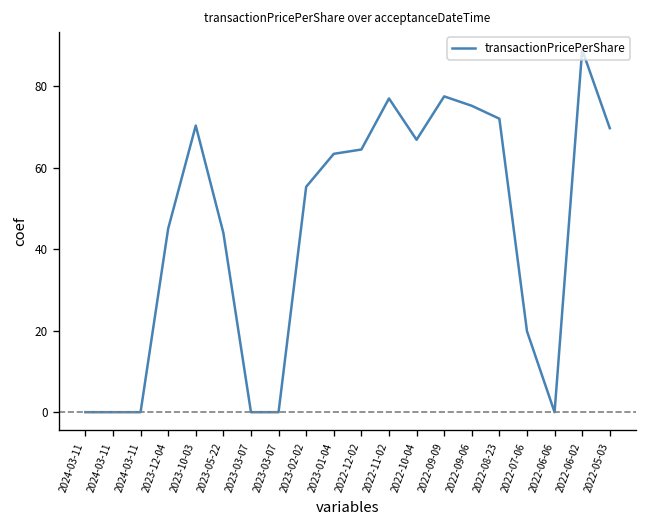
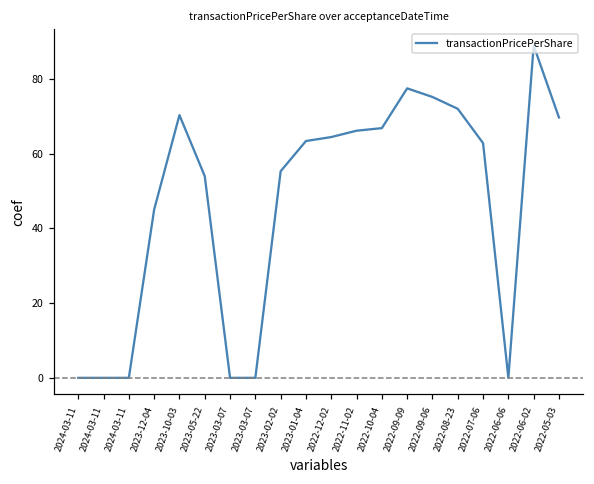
  {
    "2023-12-04": 45,
    "2023-10-03": 70,
-   "2023-05-22": 44,
+   "2023-05-22": 54,
    "2023-02-02": 55,
    "2023-01-04": 63,
    "2022-12-02": 64,
-   "2022-11-02": 77,
+   "2022-11-02": 66,
    "2022-10-04": 67,
    "2022-09-09": 78,
    "2022-09-06": 75,
    "2022-08-23": 72,
-   "2022-07-06": 20,
+   "2022-07-06": 63,
    "2022-06-06": 0,
    "2022-05-03": 70
  }
